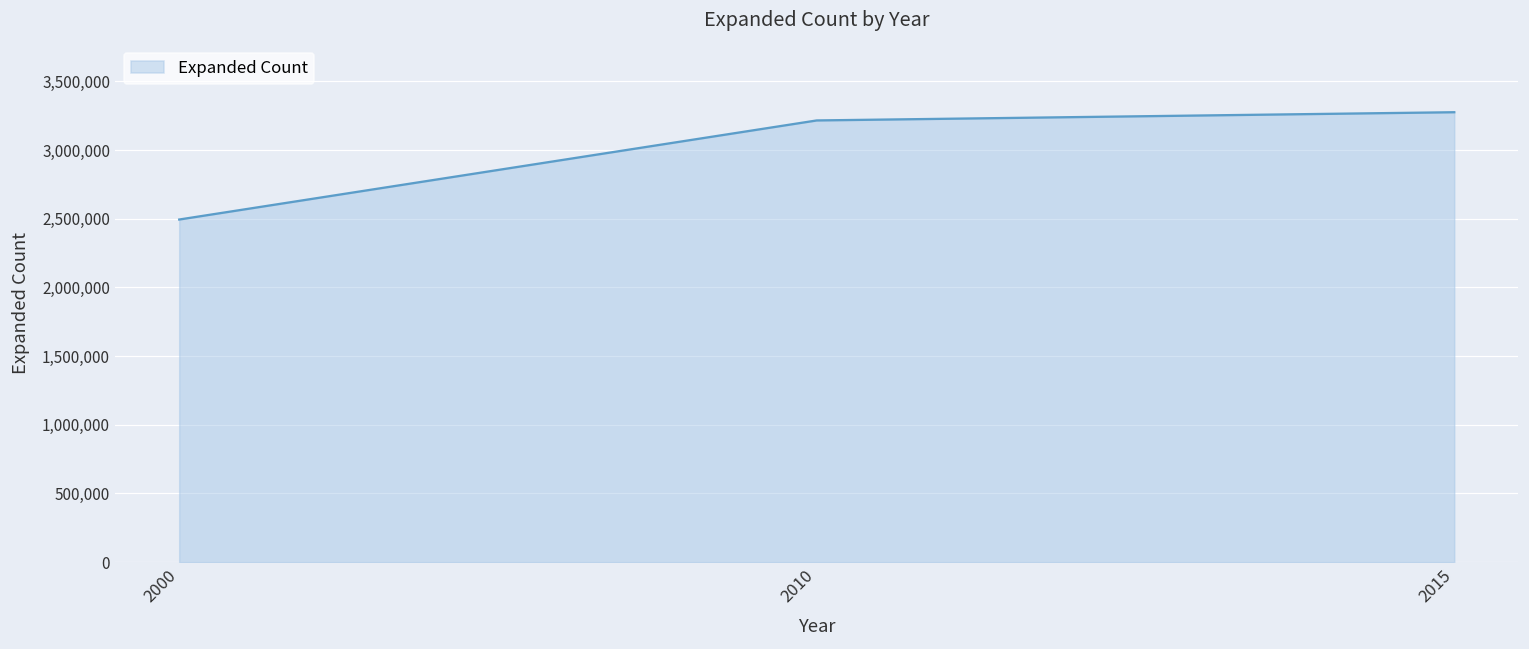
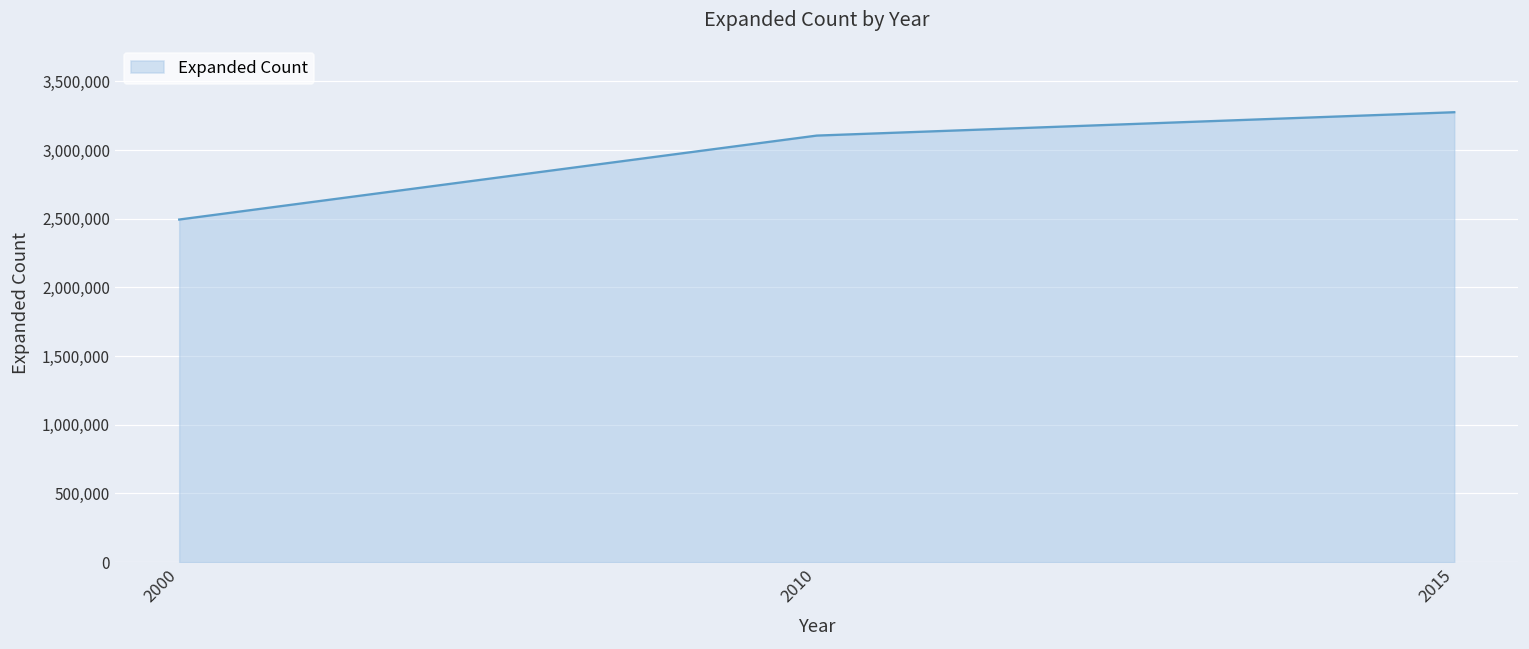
  {
    "2000": "2,490,000",
-   "2010": "3,220,000",
+   "2010": "3,110,000",
    "2015": "3,280,000"
  }
